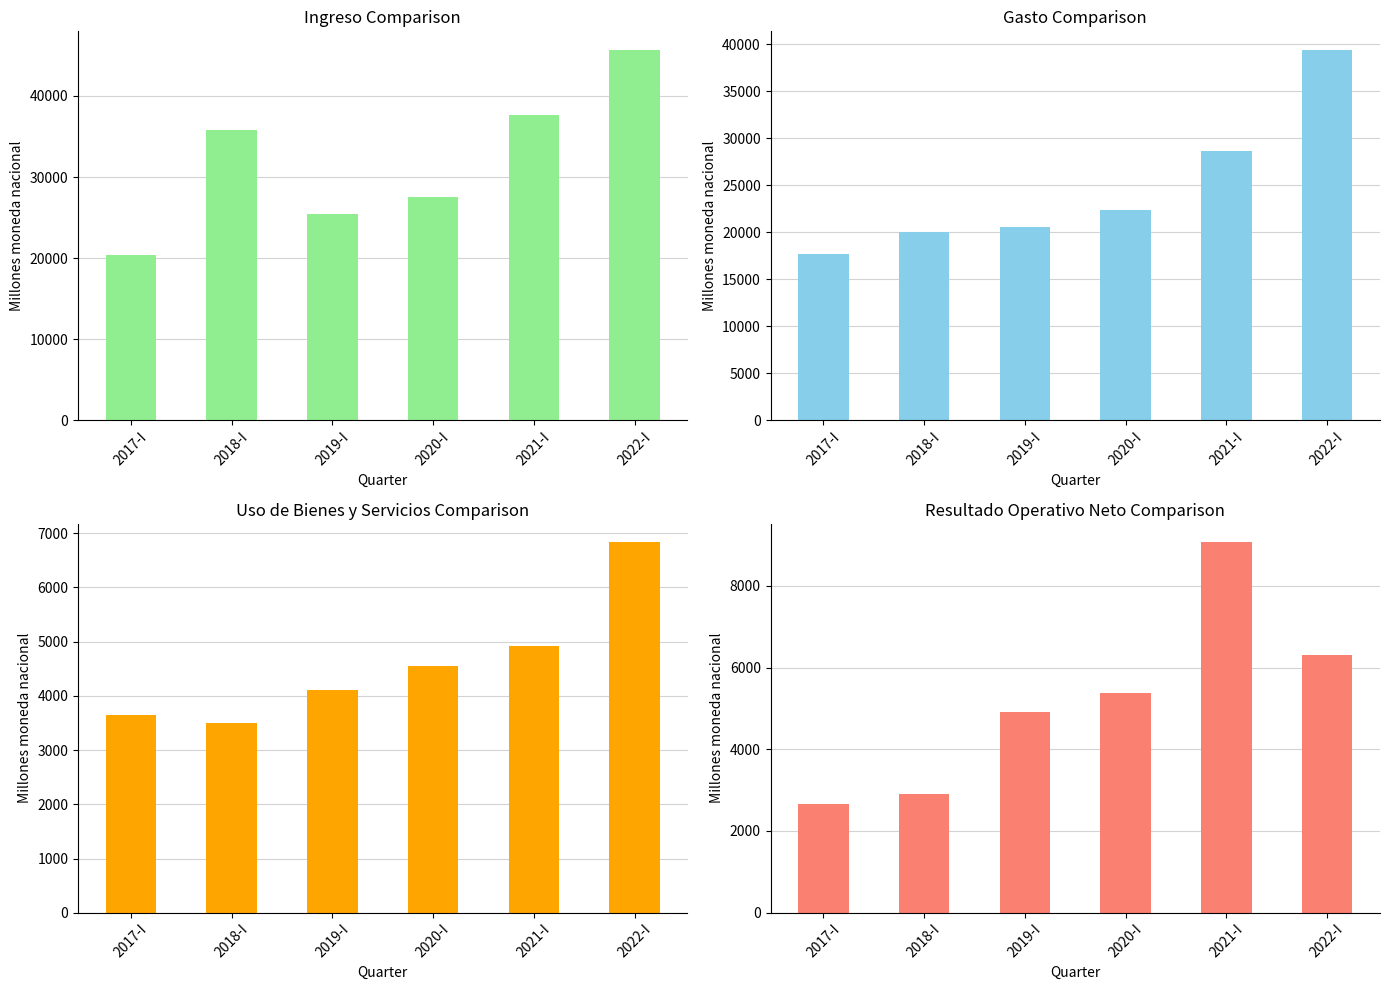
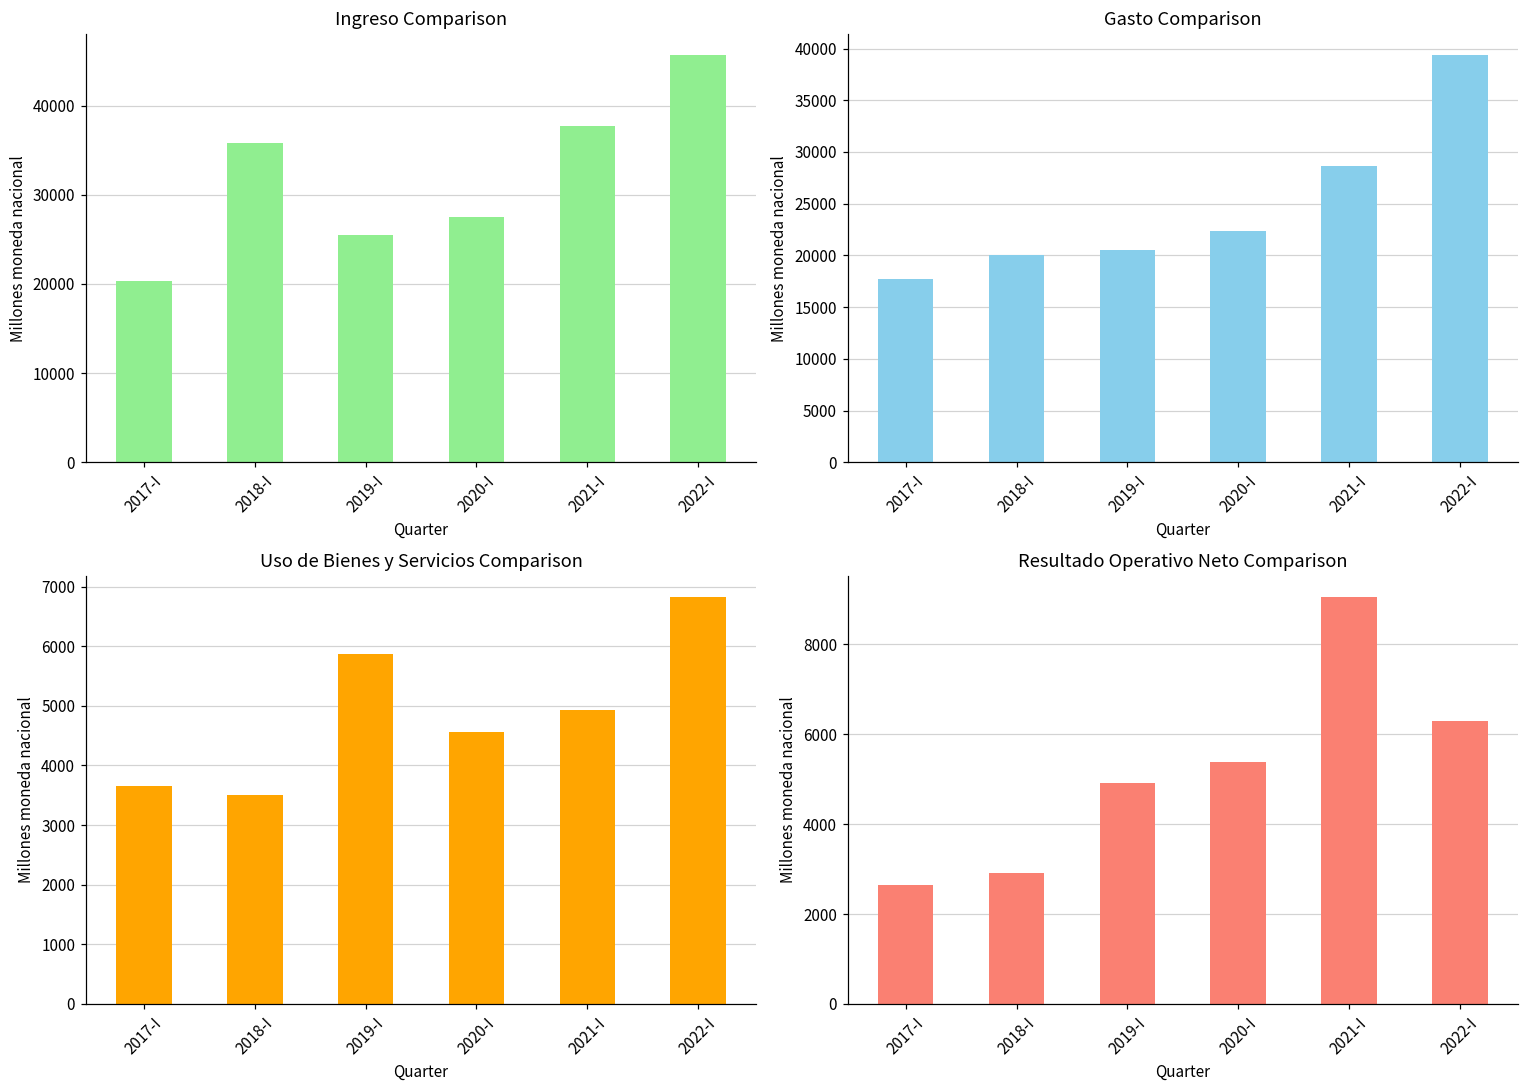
  {
    "Ingreso Comparison": {
      "2017-I": 20000,
      "2018-I": 36000,
      "2019-I": 25000,
      "2020-I": 28000,
      "2021-I": 38000,
      "2022-I": 46000
    },
    "Gasto Comparison": {
      "2017-I": 18000,
      "2018-I": 20000,
      "2019-I": 21000,
      "2020-I": 22000,
      "2021-I": 29000,
      "2022-I": 39000
    },
    "Uso de Bienes y Servicios Comparison": {
      "2017-I": 3600,
      "2018-I": 3500,
-     "2019-I": 4100,
+     "2019-I": 5900,
      "2020-I": 4600,
      "2021-I": 4900,
      "2022-I": 6800
    },
    "Resultado Operativo Neto Comparison": {
      "2017-I": 2700,
      "2018-I": 2900,
      "2019-I": 4900,
      "2020-I": 5400,
      "2021-I": 9100,
      "2022-I": 6300
    }
  }
